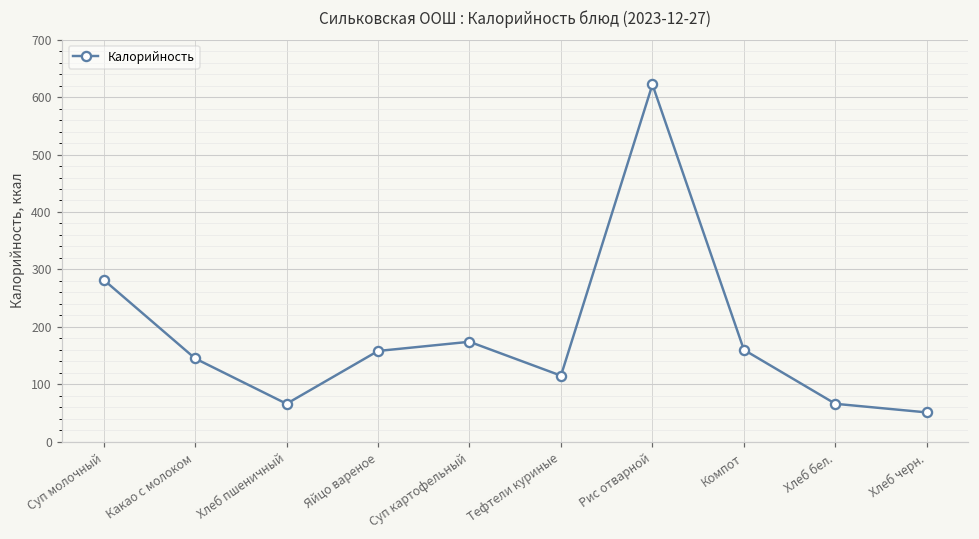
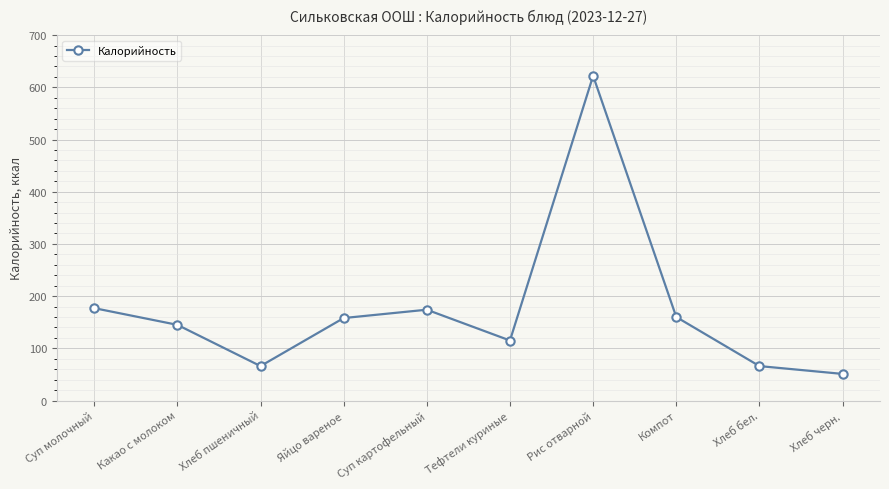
  {
-   "Суп молочный": 280,
+   "Суп молочный": 180,
    "Какао с молоком": 150,
    "Хлеб пшеничный": 70,
    "Яйцо вареное": 160,
    "Суп картофельный": 170,
    "Тефтели куриные": 120,
    "Рис отварной": 620,
    "Компот": 160,
    "Хлеб бел.": 70,
    "Хлеб черн.": 50
  }
